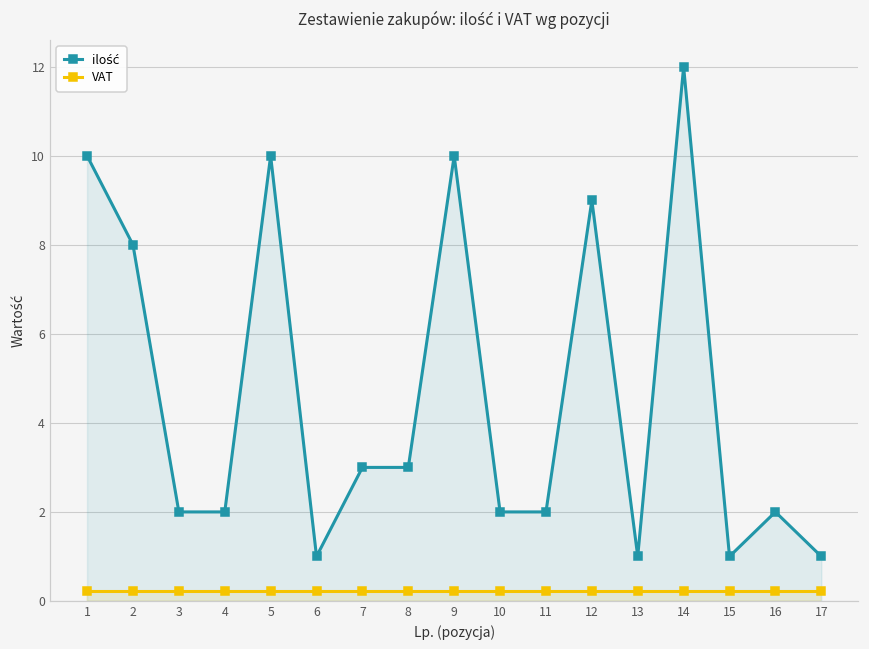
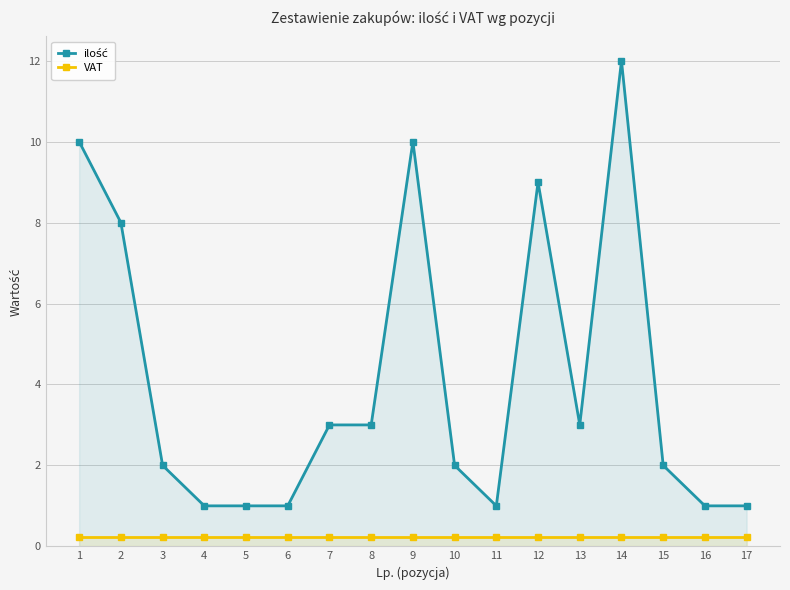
  {
    "ilość": {
      "1": 10,
      "2": 8,
      "3": 2,
-     "4": 2,
-     "5": 10,
+     "4": 1,
+     "5": 1,
      "6": 1,
      "7": 3,
      "8": 3,
      "9": 10,
      "10": 2,
-     "11": 2,
+     "11": 1,
      "12": 9,
-     "13": 1,
+     "13": 3,
      "14": 12,
-     "15": 1,
-     "16": 2,
+     "15": 2,
+     "16": 1,
      "17": 1
    },
    "VAT": {
      "1": 0.2,
      "2": 0.2,
      "3": 0.2,
      "4": 0.2,
      "5": 0.2,
      "6": 0.2,
      "7": 0.2,
      "8": 0.2,
      "9": 0.2,
      "10": 0.2,
      "11": 0.2,
      "12": 0.2,
      "13": 0.2,
      "14": 0.2,
      "15": 0.2,
      "16": 0.2,
      "17": 0.2
    }
  }
